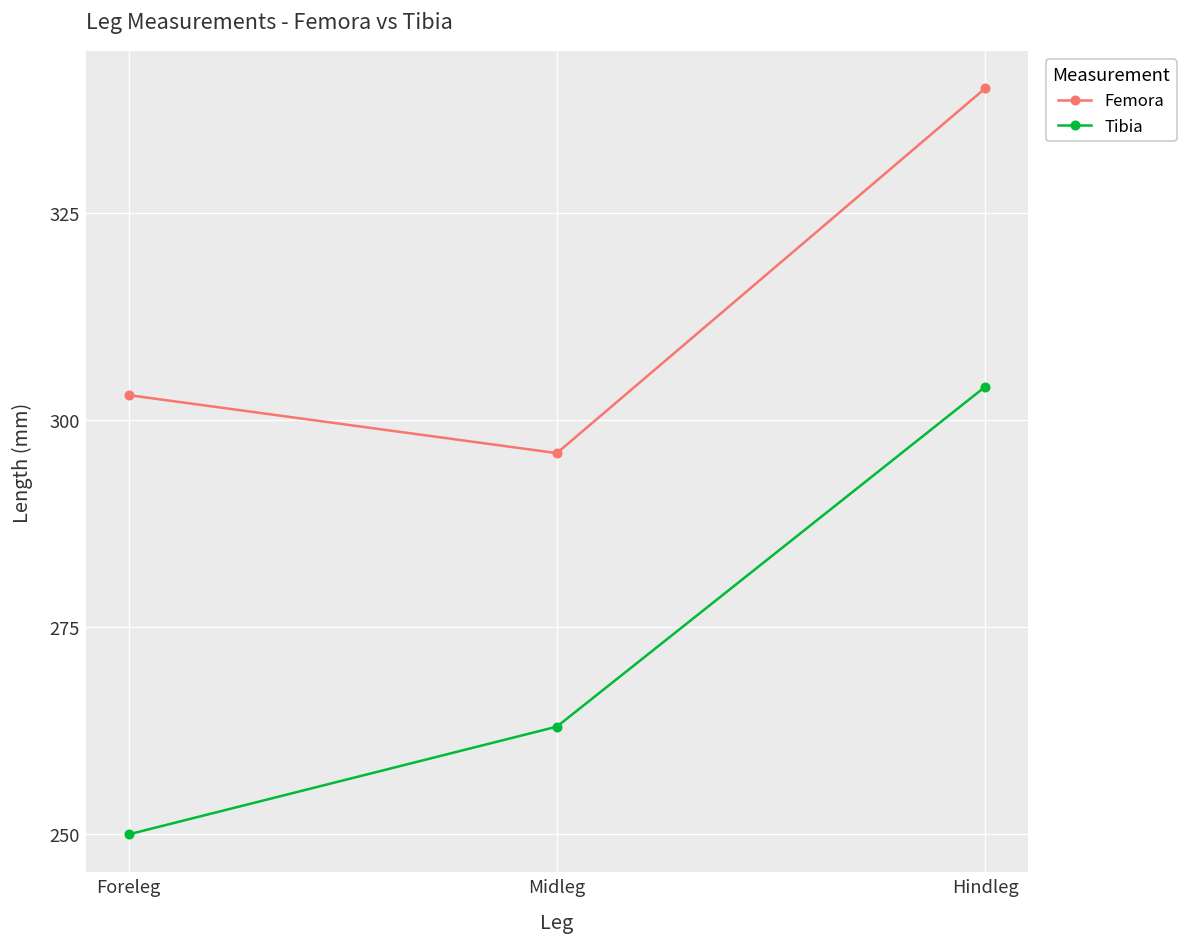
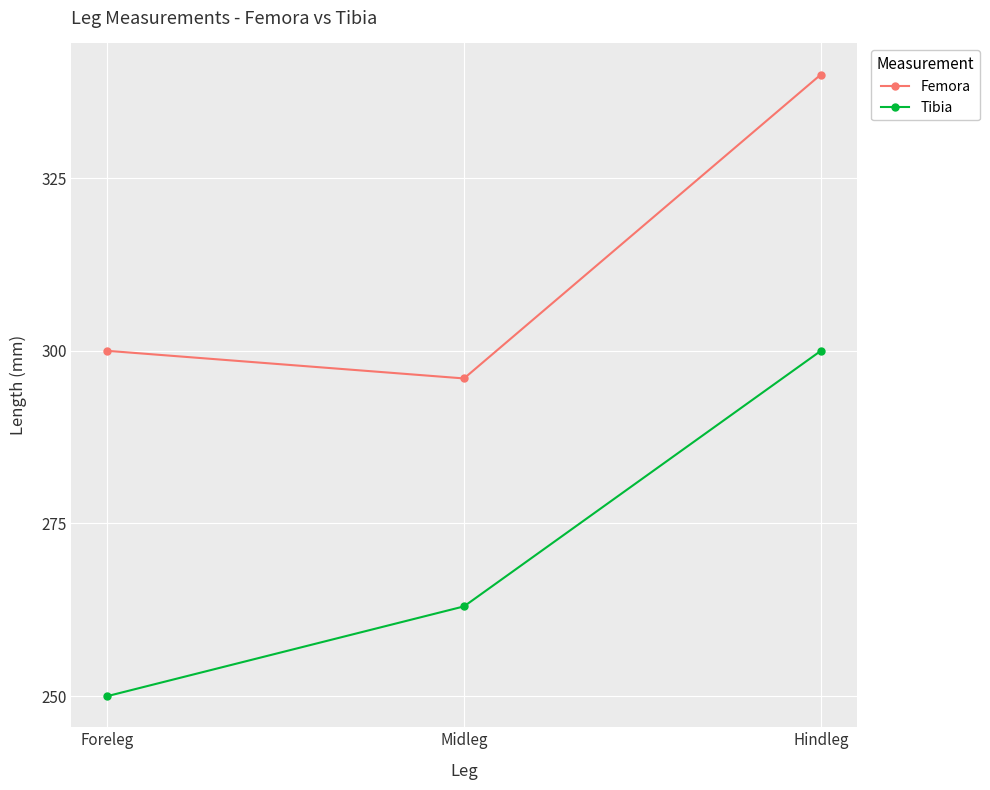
  {
    "Femora": {
-     "Foreleg": 303,
+     "Foreleg": 300,
      "Midleg": 296,
      "Hindleg": 340
    },
    "Tibia": {
      "Foreleg": 250,
      "Midleg": 263,
-     "Hindleg": 304
+     "Hindleg": 300
    }
  }
